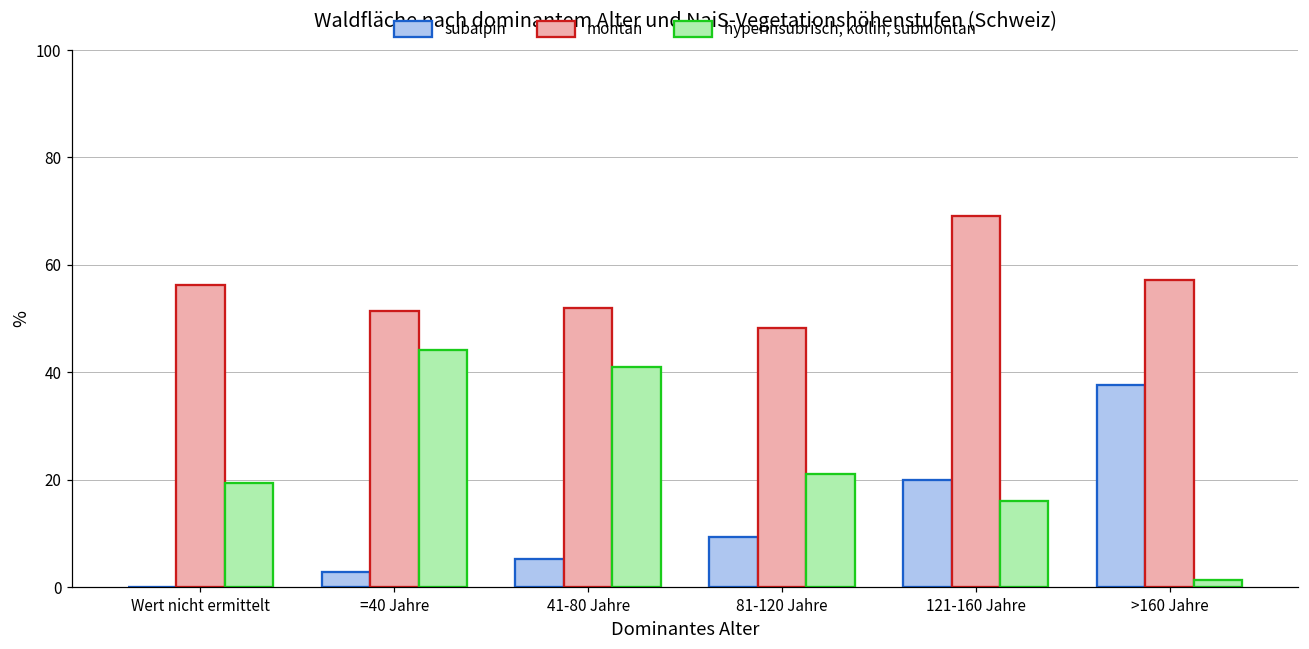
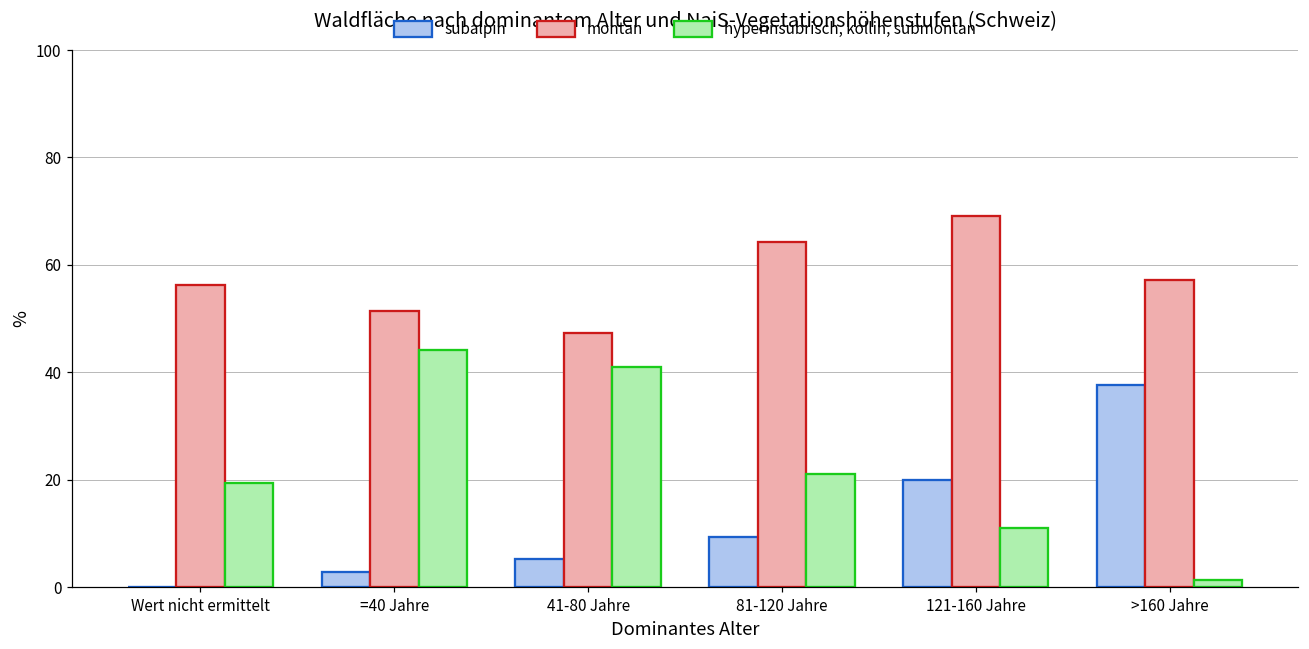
  {
    "subalpin": {
      "Wert nicht ermittelt": 0,
      "=40 Jahre": 3,
      "41-80 Jahre": 5,
      "81-120 Jahre": 9,
      "121-160 Jahre": 20,
      ">160 Jahre": 38
    },
    "montan": {
      "Wert nicht ermittelt": 56,
      "=40 Jahre": 51,
-     "41-80 Jahre": 52,
-     "81-120 Jahre": 48,
+     "41-80 Jahre": 47,
+     "81-120 Jahre": 64,
      "121-160 Jahre": 69,
      ">160 Jahre": 57
    },
    "hyperinsubrisch, kollin, submontan": {
      "Wert nicht ermittelt": 19,
      "=40 Jahre": 44,
      "41-80 Jahre": 41,
      "81-120 Jahre": 21,
-     "121-160 Jahre": 16,
+     "121-160 Jahre": 11,
      ">160 Jahre": 1
    }
  }
